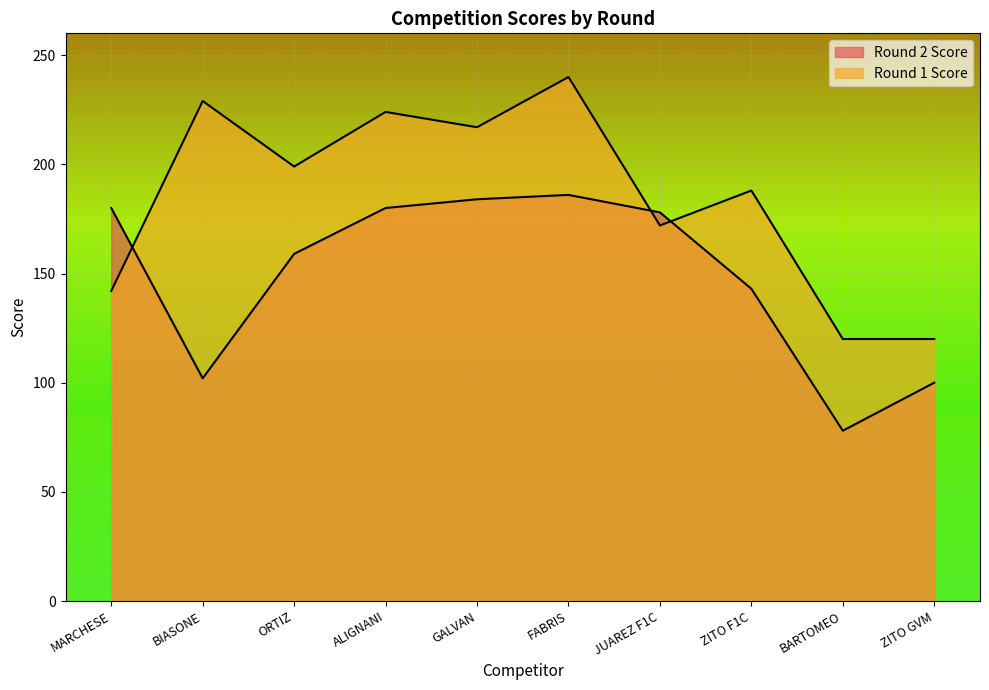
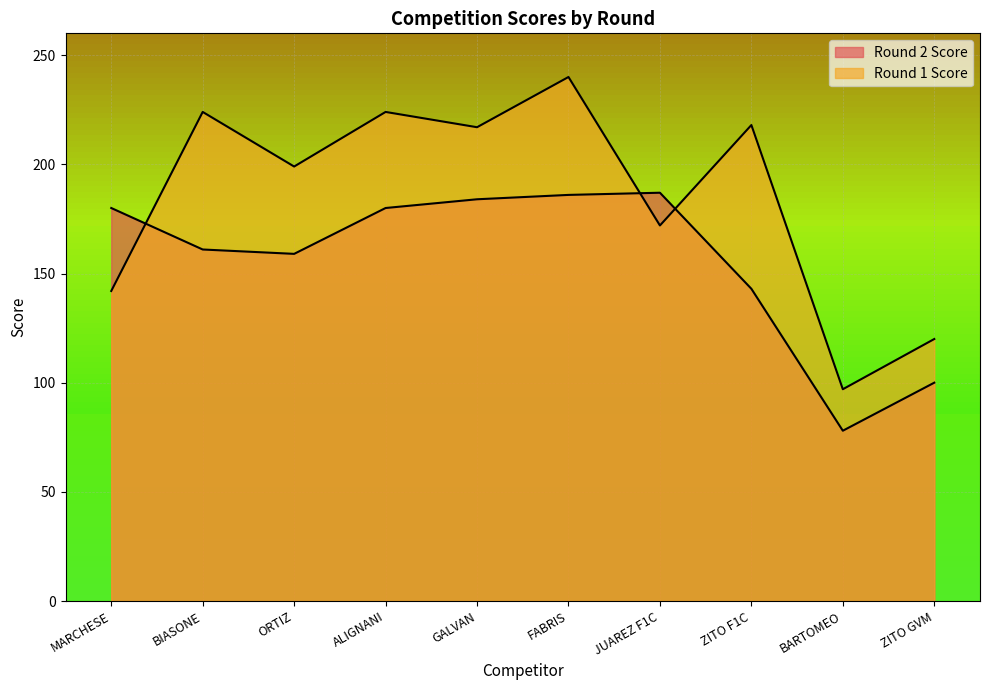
  {
    "Round 2 Score": {
      "MARCHESE": 180,
-     "BIASONE": 102,
+     "BIASONE": 161,
      "ORTIZ": 159,
      "ALIGNANI": 180,
      "GALVAN": 184,
      "FABRIS": 186,
-     "JUAREZ F1C": 178,
+     "JUAREZ F1C": 187,
      "ZITO F1C": 143,
      "BARTOMEO": 78,
      "ZITO GVM": 100
    },
    "Round 1 Score": {
      "MARCHESE": 142,
-     "BIASONE": 229,
+     "BIASONE": 224,
      "ORTIZ": 199,
      "ALIGNANI": 224,
      "GALVAN": 217,
      "FABRIS": 240,
      "JUAREZ F1C": 172,
-     "ZITO F1C": 188,
-     "BARTOMEO": 120,
+     "ZITO F1C": 218,
+     "BARTOMEO": 97,
      "ZITO GVM": 120
    }
  }
